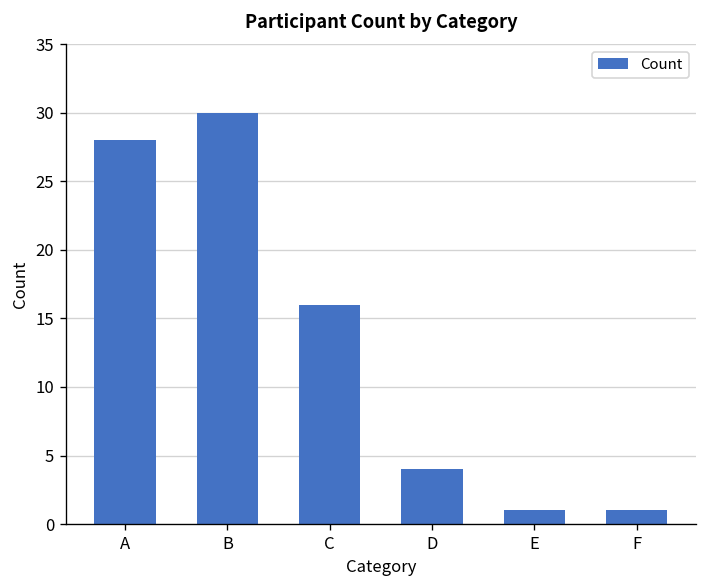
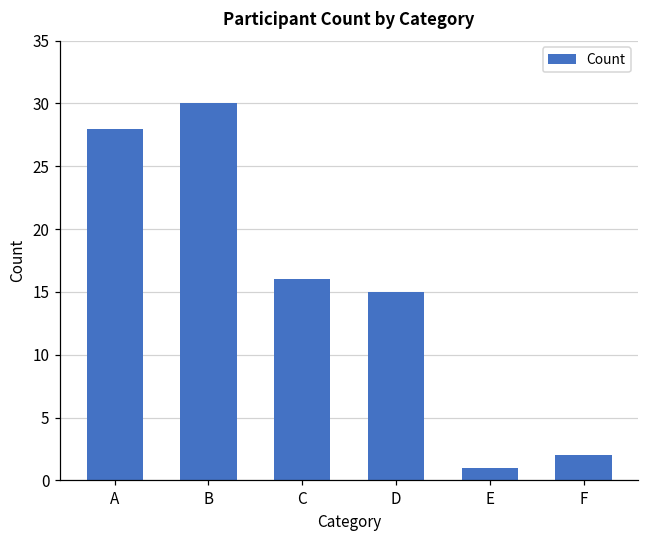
  {
    "A": 28,
    "B": 30,
    "C": 16,
-   "D": 4,
+   "D": 15,
    "E": 1,
-   "F": 1
+   "F": 2
  }
